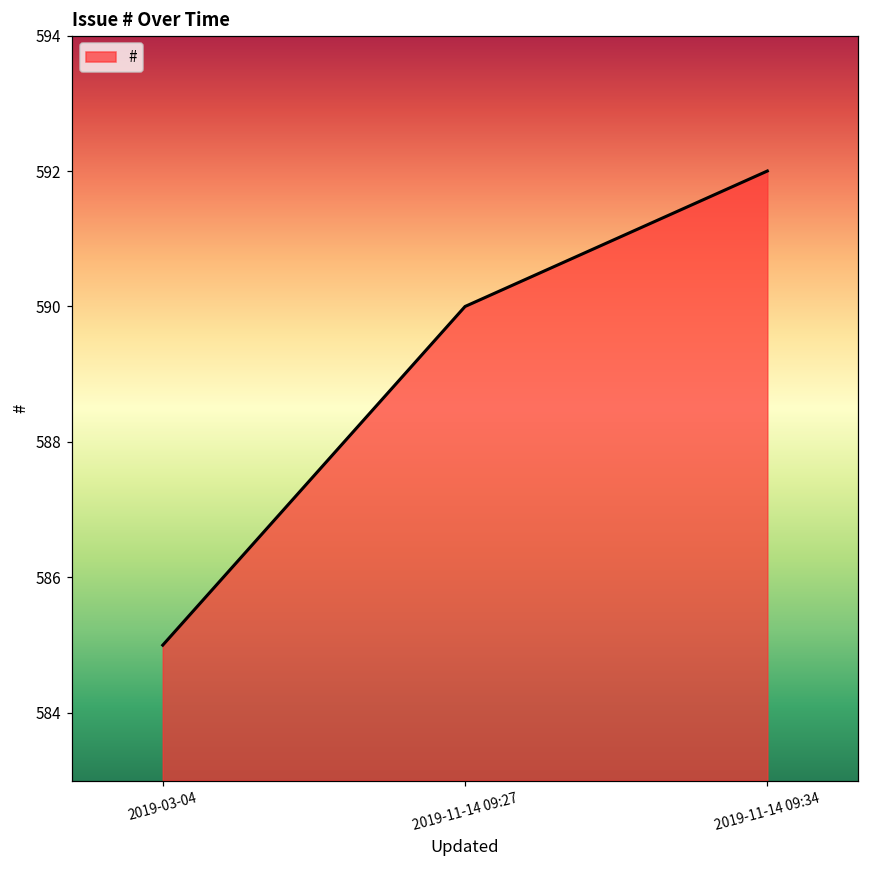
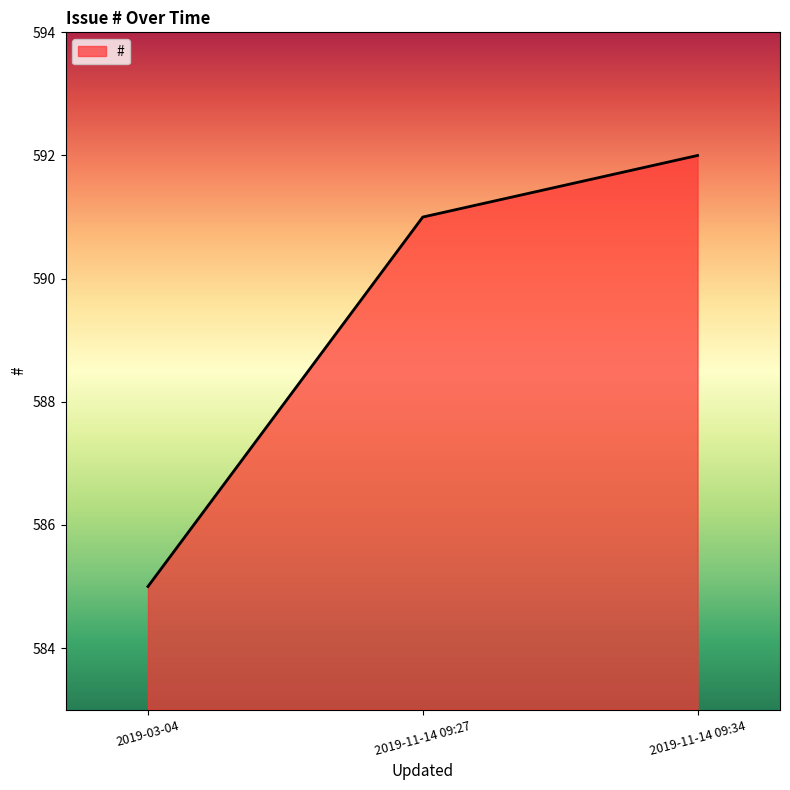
  {
    "2019-03-04": 585,
-   "2019-11-14 09:27": 590,
+   "2019-11-14 09:27": 591,
    "2019-11-14 09:34": 592
  }
